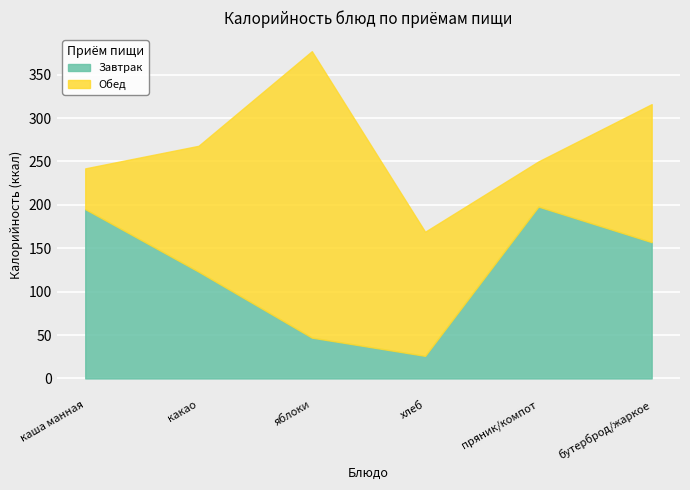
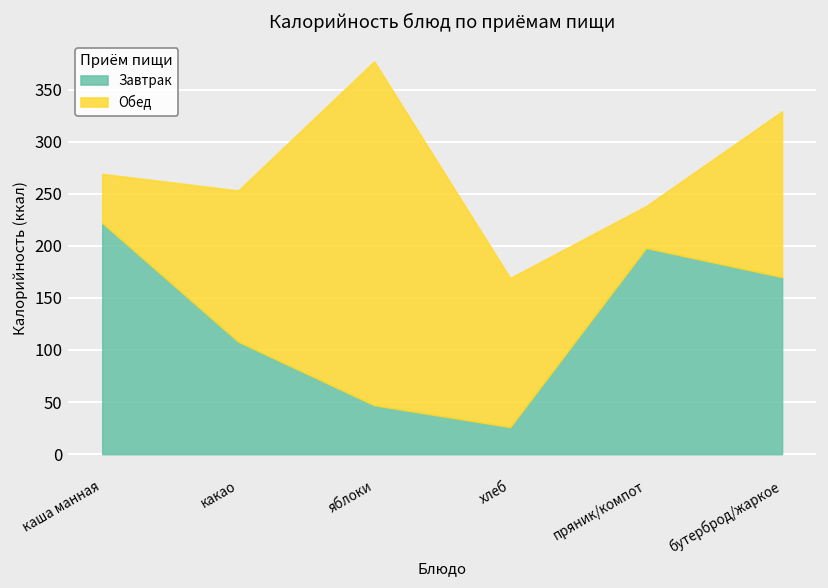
  {
    "Завтрак": {
-     "каша манная": 200,
-     "какао": 120,
+     "каша манная": 220,
+     "какао": 110,
      "яблоки": 50,
      "хлеб": 30,
      "пряник/компот": 200,
-     "бутерброд/жаркое": 160
+     "бутерброд/жаркое": 170
    },
    "Обед": {
      "каша манная": 50,
      "какао": 150,
      "яблоки": 330,
      "хлеб": 140,
-     "пряник/компот": 50,
+     "пряник/компот": 40,
      "бутерброд/жаркое": 160
    }
  }
